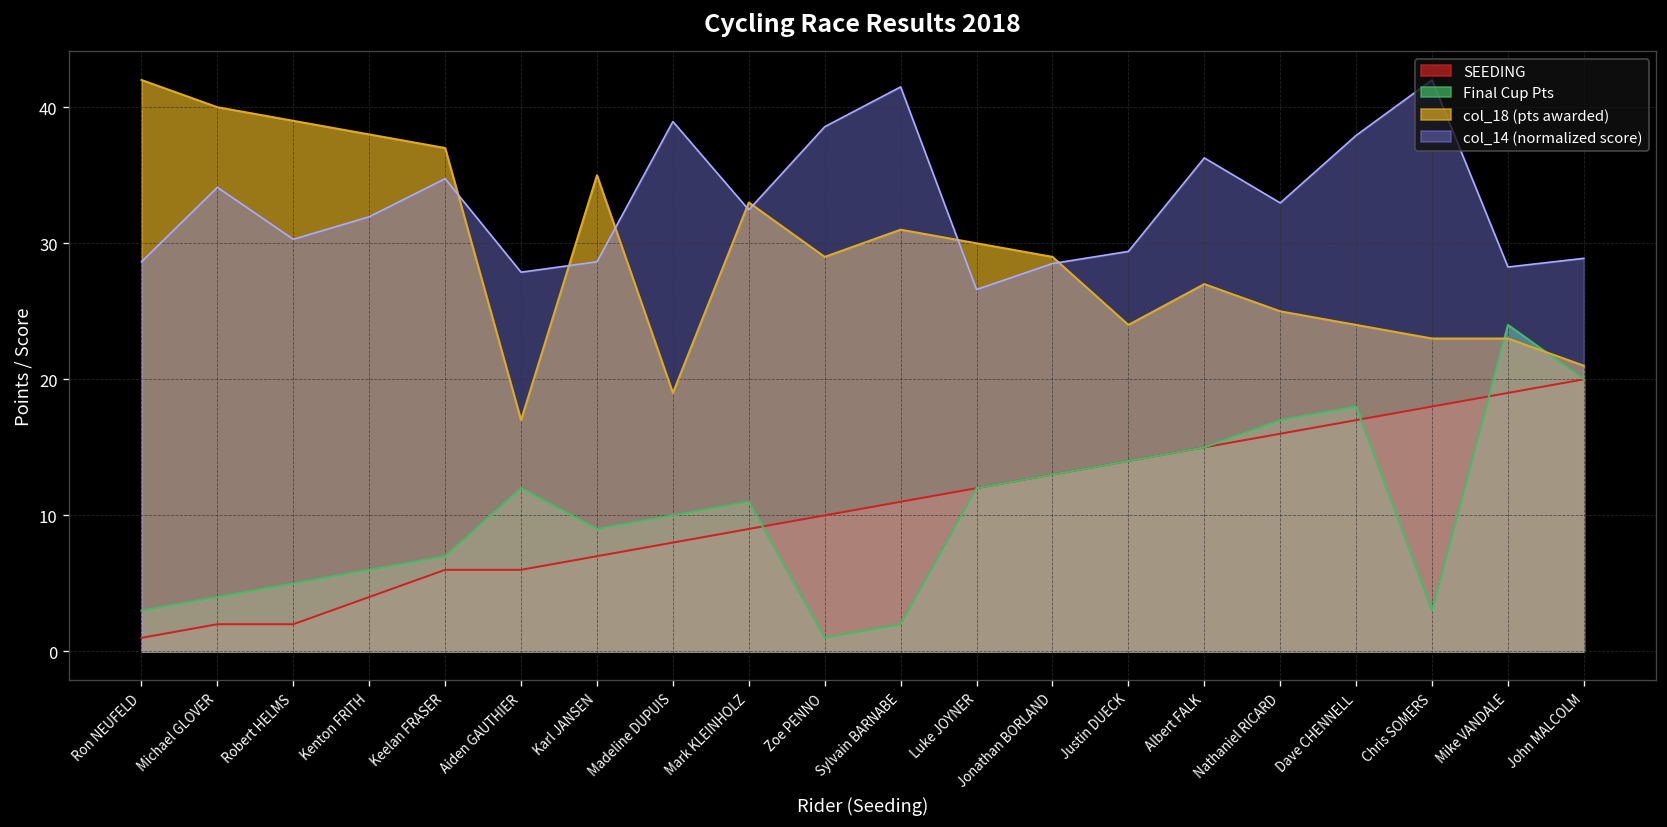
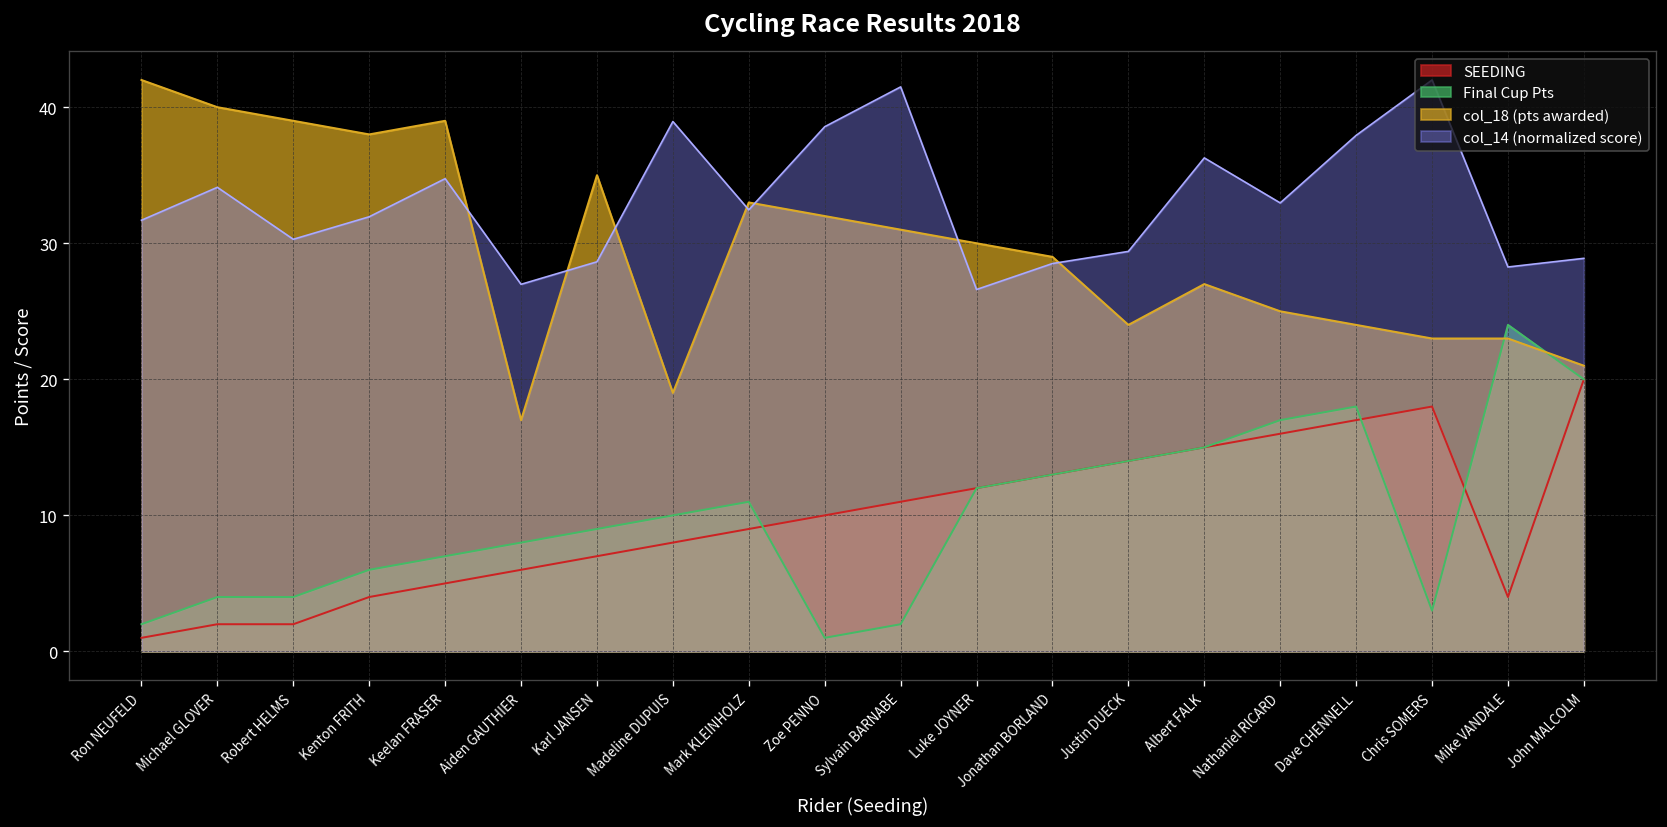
  {
    "SEEDING": {
      "Ron NEUFELD": 1,
      "Michael GLOVER": 2,
      "Robert HELMS": 2,
      "Kenton FRITH": 4,
-     "Keelan FRASER": 6,
+     "Keelan FRASER": 5,
      "Aiden GAUTHIER": 6,
      "Karl JANSEN": 7,
      "Madeline DUPUIS": 8,
      "Mark KLEINHOLZ": 9,
      "Zoe PENNO": 10,
      "Sylvain BARNABE": 11,
      "Nathaniel RICARD": 16,
      "Dave CHENNELL": 17,
      "Chris SOMERS": 18,
-     "Mike VANDALE": 19
+     "Mike VANDALE": 4
    },
    "Final Cup Pts": {
-     "Ron NEUFELD": 3,
+     "Ron NEUFELD": 2,
      "Michael GLOVER": 4,
-     "Robert HELMS": 5,
+     "Robert HELMS": 4,
      "Kenton FRITH": 6,
      "Keelan FRASER": 7,
-     "Aiden GAUTHIER": 12,
+     "Aiden GAUTHIER": 8,
      "Karl JANSEN": 9,
      "Madeline DUPUIS": 10,
      "Mark KLEINHOLZ": 11,
      "Zoe PENNO": 1,
      "Sylvain BARNABE": 2,
      "Nathaniel RICARD": 17,
      "Dave CHENNELL": 18,
      "Chris SOMERS": 3,
      "Mike VANDALE": 24
    },
    "col_18 (pts awarded)": {
      "Ron NEUFELD": 42,
      "Michael GLOVER": 40,
      "Robert HELMS": 39,
      "Kenton FRITH": 38,
-     "Keelan FRASER": 37,
+     "Keelan FRASER": 39,
      "Aiden GAUTHIER": 17,
      "Karl JANSEN": 35,
      "Madeline DUPUIS": 19,
      "Mark KLEINHOLZ": 33,
-     "Zoe PENNO": 29,
+     "Zoe PENNO": 32,
      "Sylvain BARNABE": 31,
      "Luke JOYNER": 30,
      "Jonathan BORLAND": 29,
      "Justin DUECK": 24,
      "Albert FALK": 27,
      "Nathaniel RICARD": 25,
      "Dave CHENNELL": 24,
      "Chris SOMERS": 23,
      "Mike VANDALE": 23,
      "John MALCOLM": 21
    },
    "col_14 (normalized score)": {
-     "Ron NEUFELD": 28.6,
+     "Ron NEUFELD": 31.7,
      "Michael GLOVER": 34.1,
      "Robert HELMS": 30.3,
      "Kenton FRITH": 31.9,
      "Keelan FRASER": 34.7,
-     "Aiden GAUTHIER": 27.9,
+     "Aiden GAUTHIER": 27.0,
      "Karl JANSEN": 28.6,
      "Madeline DUPUIS": 38.9,
      "Mark KLEINHOLZ": 32.5,
      "Zoe PENNO": 38.6,
      "Sylvain BARNABE": 41.5,
      "Luke JOYNER": 26.6,
      "Jonathan BORLAND": 28.5,
      "Justin DUECK": 29.4,
      "Albert FALK": 36.3,
      "Nathaniel RICARD": 33.0,
      "Dave CHENNELL": 37.9,
      "Mike VANDALE": 28.3,
      "John MALCOLM": 28.9
    }
  }
